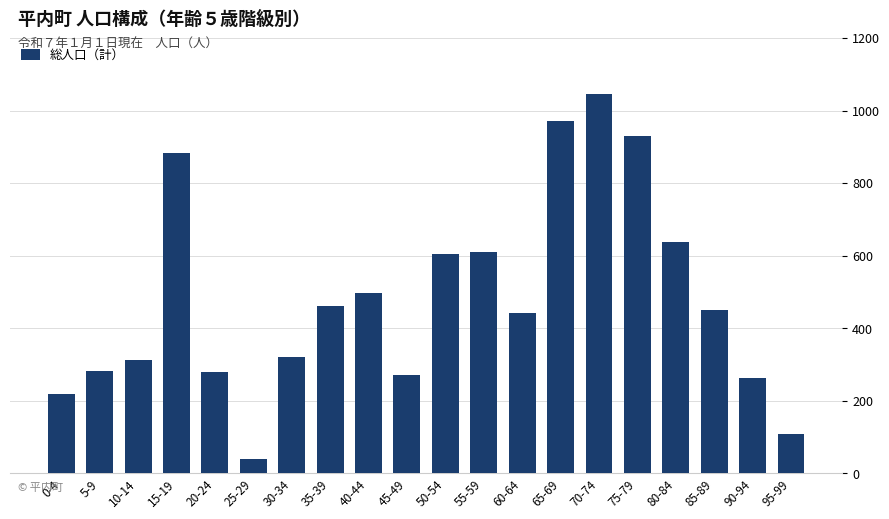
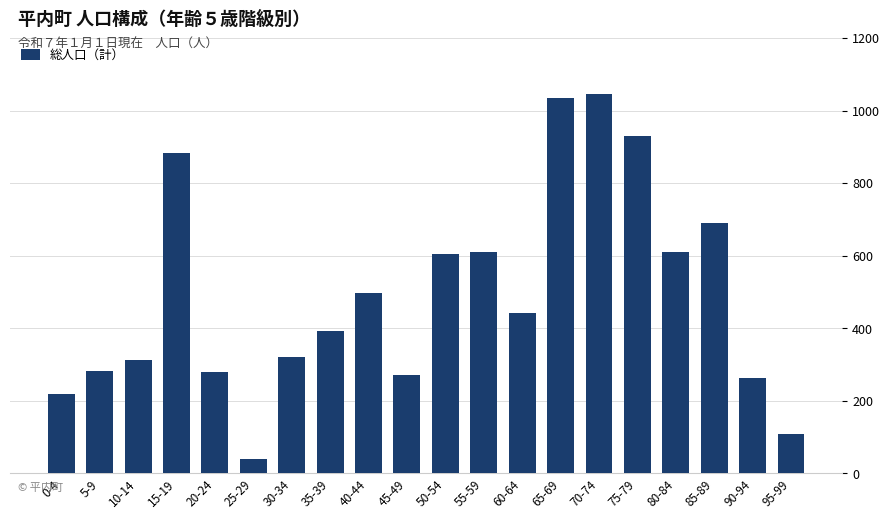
  {
    "0-4": 220,
    "5-9": 280,
    "10-14": 310,
    "15-19": 880,
    "20-24": 280,
    "25-29": 40,
    "30-34": 320,
-   "35-39": 460,
+   "35-39": 390,
    "40-44": 500,
    "45-49": 270,
    "50-54": 610,
    "55-59": 610,
    "60-64": 440,
-   "65-69": 970,
+   "65-69": 1040,
    "70-74": 1050,
    "75-79": 930,
-   "80-84": 640,
-   "85-89": 450,
+   "80-84": 610,
+   "85-89": 690,
    "90-94": 260,
    "95-99": 110
  }
